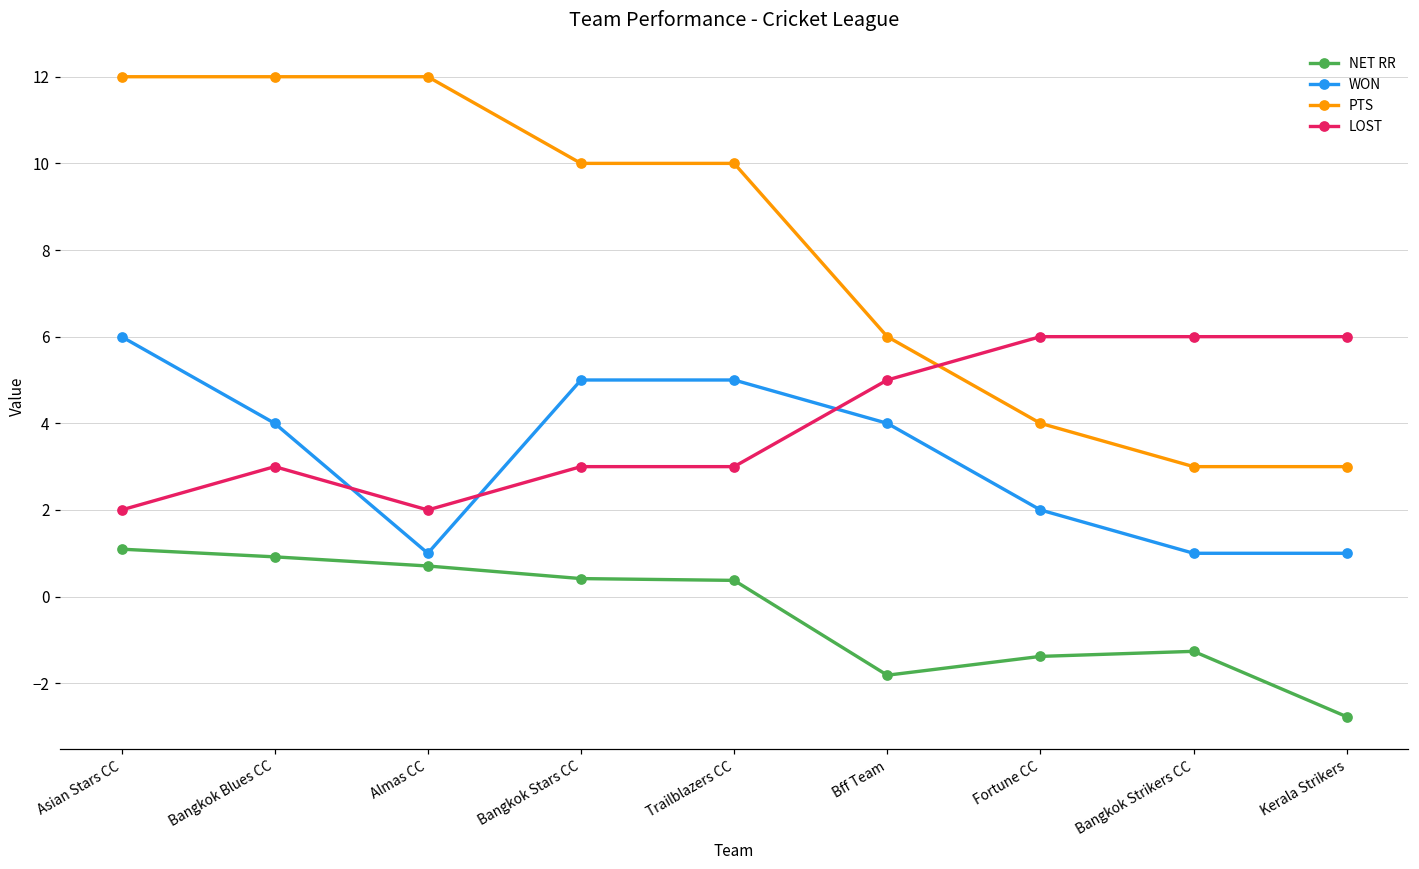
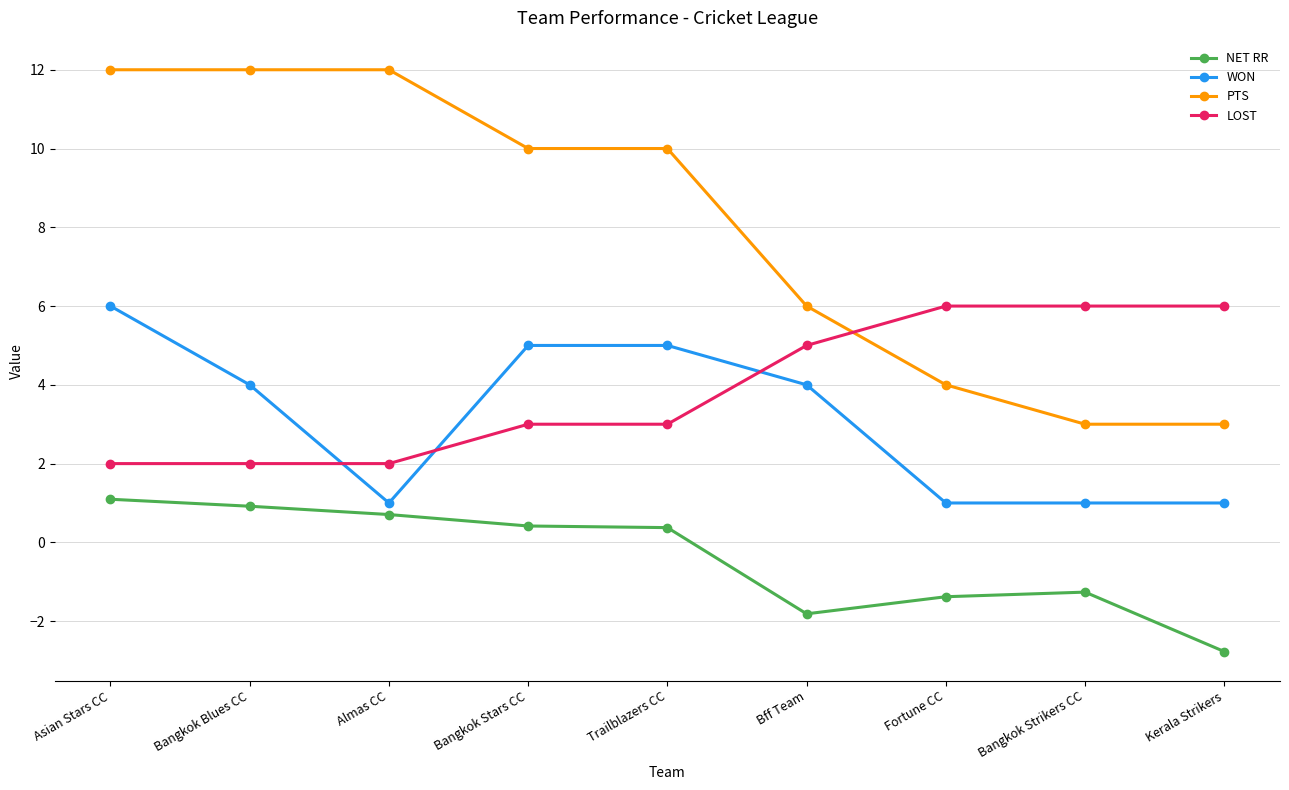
  {
    "NET RR": {
      "Asian Stars CC": 1.1,
      "Bangkok Blues CC": 0.9,
      "Almas CC": 0.7,
      "Bangkok Stars CC": 0.4,
      "Trailblazers CC": 0.4,
      "Bff Team": -1.8,
      "Fortune CC": -1.4,
      "Bangkok Strikers CC": -1.3,
      "Kerala Strikers": -2.8
    },
    "WON": {
      "Asian Stars CC": 6,
      "Bangkok Blues CC": 4,
      "Almas CC": 1,
      "Bangkok Stars CC": 5,
      "Trailblazers CC": 5,
      "Bff Team": 4,
-     "Fortune CC": 2,
+     "Fortune CC": 1,
      "Bangkok Strikers CC": 1,
      "Kerala Strikers": 1
    },
    "PTS": {
      "Asian Stars CC": 12,
      "Bangkok Blues CC": 12,
      "Almas CC": 12,
      "Bangkok Stars CC": 10,
      "Trailblazers CC": 10,
      "Bff Team": 6,
      "Fortune CC": 4,
      "Bangkok Strikers CC": 3,
      "Kerala Strikers": 3
    },
    "LOST": {
      "Asian Stars CC": 2,
-     "Bangkok Blues CC": 3,
+     "Bangkok Blues CC": 2,
      "Almas CC": 2,
      "Bangkok Stars CC": 3,
      "Trailblazers CC": 3,
      "Bff Team": 5,
      "Fortune CC": 6,
      "Bangkok Strikers CC": 6,
      "Kerala Strikers": 6
    }
  }
